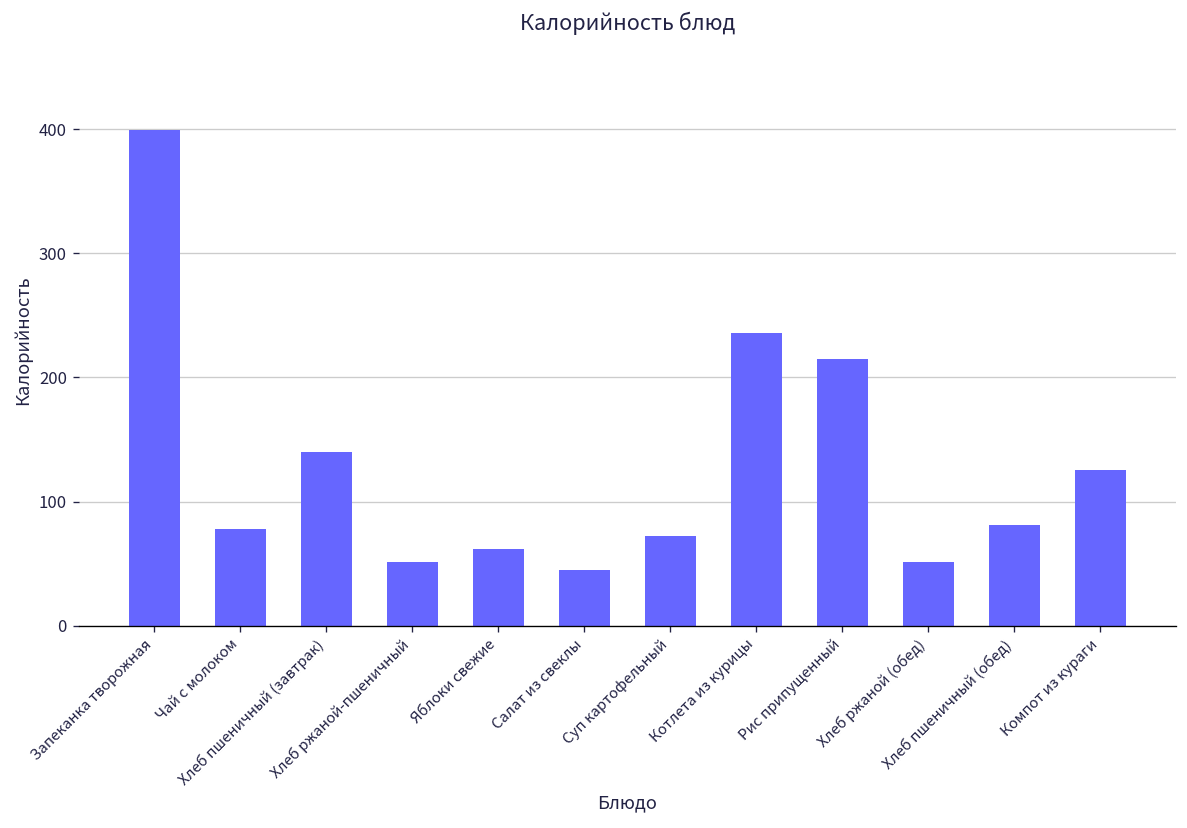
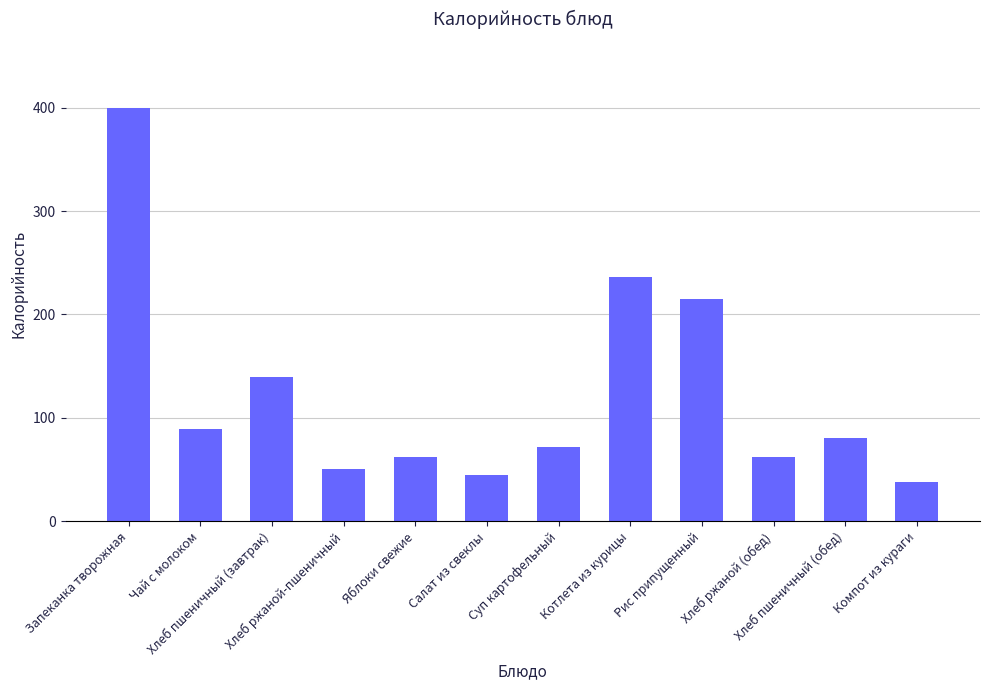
  {
    "Запеканка творожная": 400,
-   "Чай с молоком": 78,
+   "Чай с молоком": 89,
    "Хлеб пшеничный (завтрак)": 140,
    "Хлеб ржаной-пшеничный": 51,
    "Яблоки свежие": 62,
    "Салат из свеклы": 45,
    "Суп картофельный": 72,
    "Котлета из курицы": 236,
    "Рис припущенный": 215,
-   "Хлеб ржаной (обед)": 51,
+   "Хлеб ржаной (обед)": 62,
    "Хлеб пшеничный (обед)": 81,
-   "Компот из кураги": 125
+   "Компот из кураги": 38
  }
